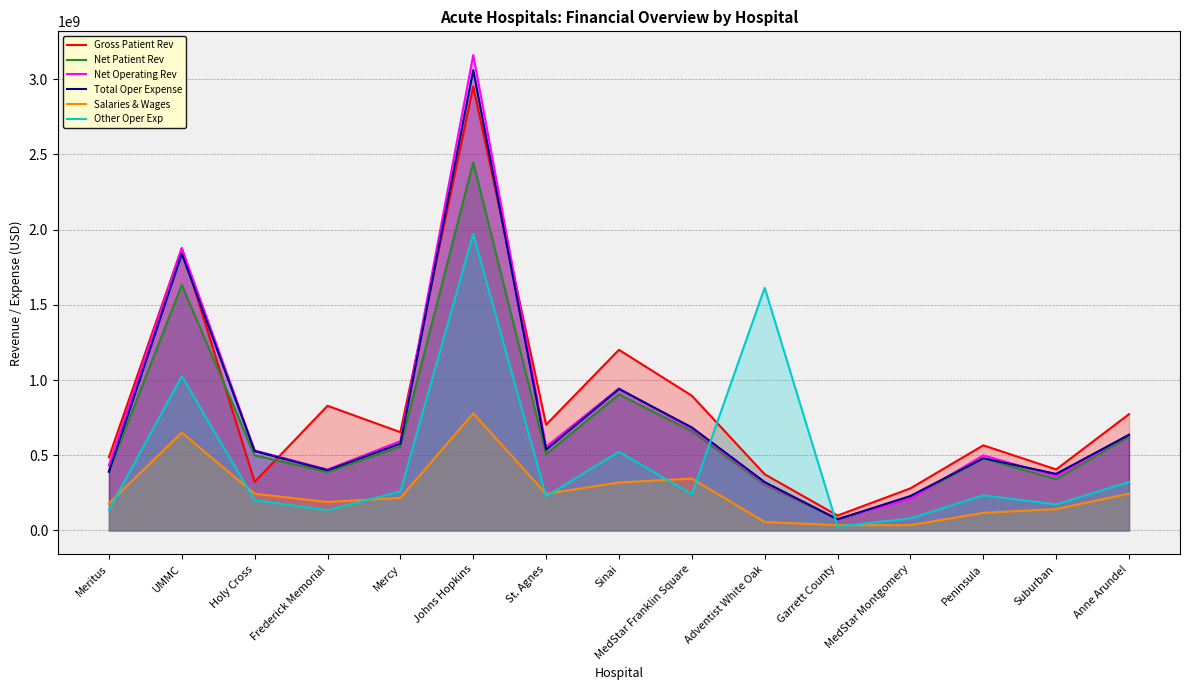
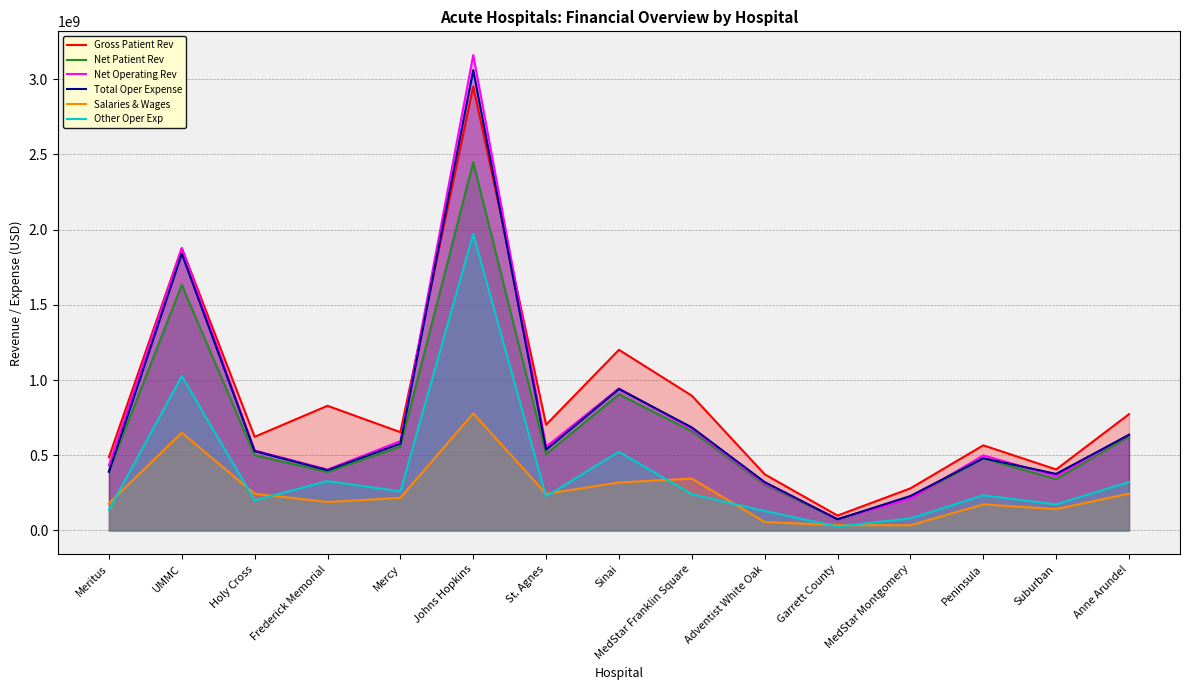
  {
    "Gross Patient Rev": {
      "Meritus": 490000000,
-     "Holy Cross": 320000000,
+     "Holy Cross": 620000000,
      "Frederick Memorial": 830000000,
      "Mercy": 650000000,
      "Johns Hopkins": 2950000000,
      "St. Agnes": 700000000,
      "Sinai": 1200000000,
      "MedStar Franklin Square": 900000000,
      "Adventist White Oak": 370000000,
      "Garrett County": 100000000,
      "MedStar Montgomery": 280000000,
      "Peninsula": 570000000,
      "Suburban": 410000000,
      "Anne Arundel": 770000000
    },
    "Net Patient Rev": {
      "UMMC": 1630000000,
      "Holy Cross": 500000000,
      "Mercy": 560000000,
      "Johns Hopkins": 2450000000,
      "St. Agnes": 510000000,
      "Sinai": 900000000,
      "Suburban": 340000000
    },
    "Net Operating Rev": {
      "Meritus": 430000000,
      "Johns Hopkins": 3160000000,
      "St. Agnes": 560000000,
      "Peninsula": 500000000
    },
    "Total Oper Expense": {
      "UMMC": 1840000000,
      "Johns Hopkins": 3060000000,
      "St. Agnes": 540000000
    },
    "Salaries & Wages": {
      "Meritus": 180000000,
      "UMMC": 650000000,
      "Holy Cross": 240000000,
      "Frederick Memorial": 190000000,
      "Mercy": 220000000,
      "Johns Hopkins": 780000000,
      "Sinai": 320000000,
      "MedStar Franklin Square": 340000000,
      "Adventist White Oak": 60000000,
      "MedStar Montgomery": 30000000,
-     "Peninsula": 120000000,
+     "Peninsula": 170000000,
      "Suburban": 140000000,
      "Anne Arundel": 240000000
    },
    "Other Oper Exp": {
      "Meritus": 140000000,
      "UMMC": 1030000000,
      "Holy Cross": 200000000,
-     "Frederick Memorial": 130000000,
+     "Frederick Memorial": 330000000,
      "Mercy": 260000000,
      "Johns Hopkins": 1970000000,
      "Sinai": 520000000,
      "MedStar Franklin Square": 240000000,
-     "Adventist White Oak": 1610000000,
+     "Adventist White Oak": 130000000,
      "MedStar Montgomery": 80000000,
      "Peninsula": 230000000,
      "Suburban": 170000000,
      "Anne Arundel": 320000000
    }
  }
